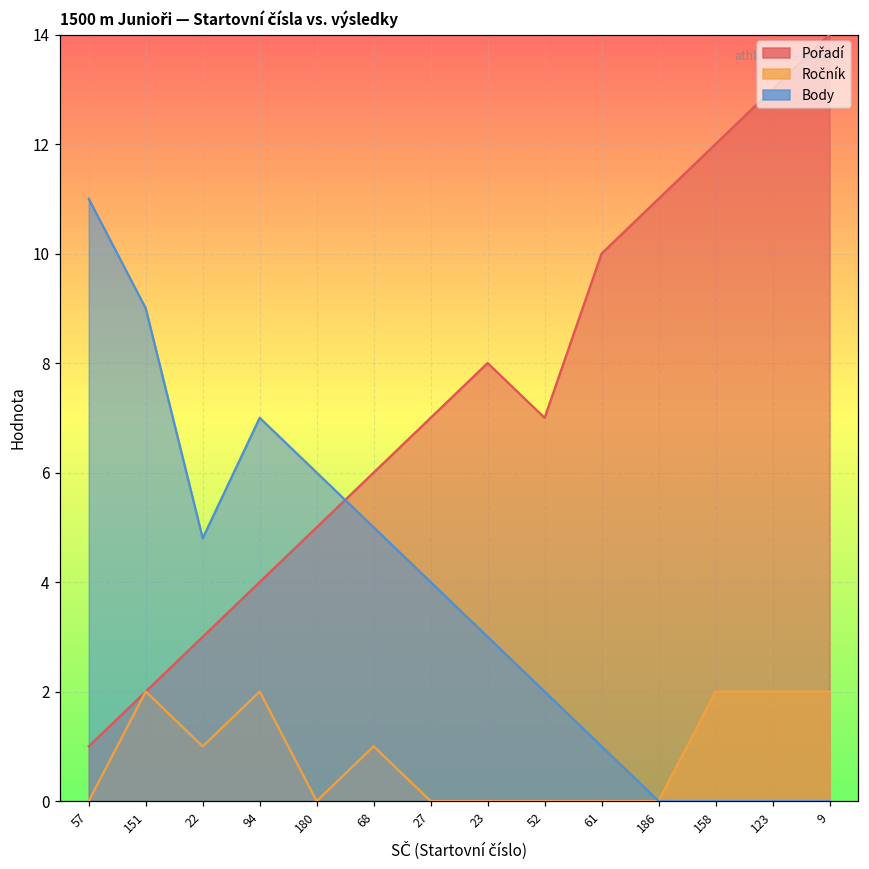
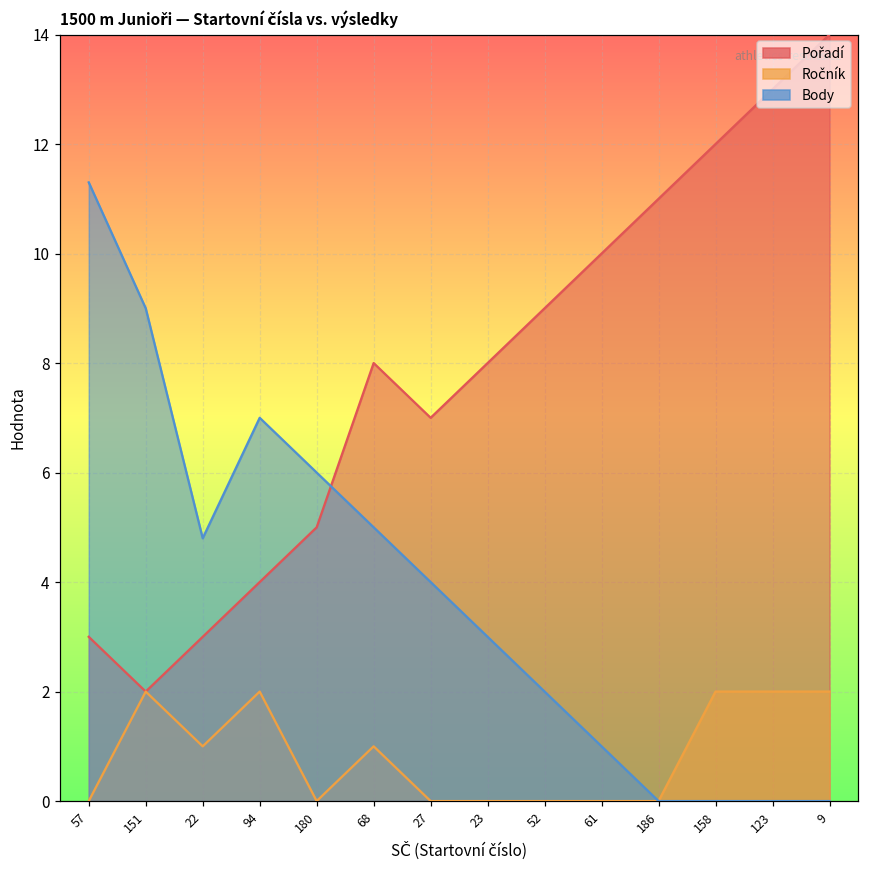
  {
    "Pořadí": {
-     "57": 1,
+     "57": 3,
      "22": 3,
      "94": 4,
      "180": 5,
-     "68": 6,
+     "68": 8,
      "27": 7,
      "23": 8,
-     "52": 7,
+     "52": 9,
      "61": 10,
      "186": 11,
      "158": 12,
      "9": 14
    },
    "Ročník": {
      "57": 0.0,
      "22": 1.0,
      "94": 2.0,
      "180": 0.0,
      "68": 1.0,
      "27": 0.0,
      "23": 0.0,
      "52": 0.0,
      "61": 0.0,
      "158": 2.0,
      "123": 2.0,
      "9": 2.0
    },
    "Body": {
-     "57": 11.0,
+     "57": 11.3,
      "151": 9.0,
      "22": 4.8,
      "94": 7.0,
      "180": 6.0,
      "68": 5.0,
      "27": 4.0,
      "23": 3.0,
      "52": 2.0,
      "61": 1.0,
      "158": 0.0,
      "123": 0.0,
      "9": 0.0
    }
  }
